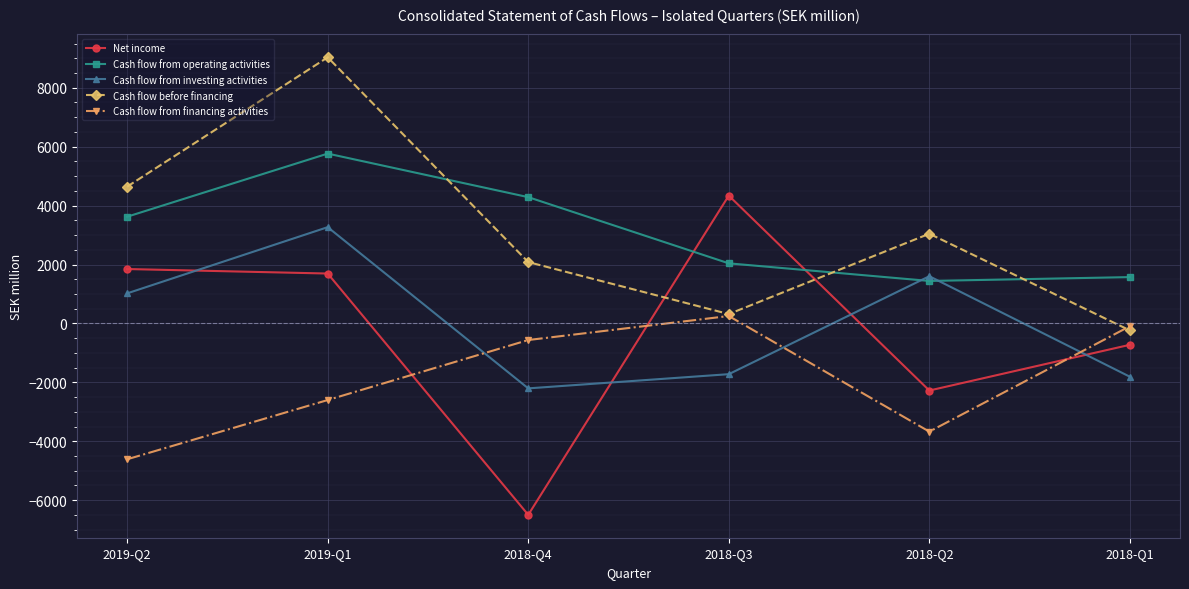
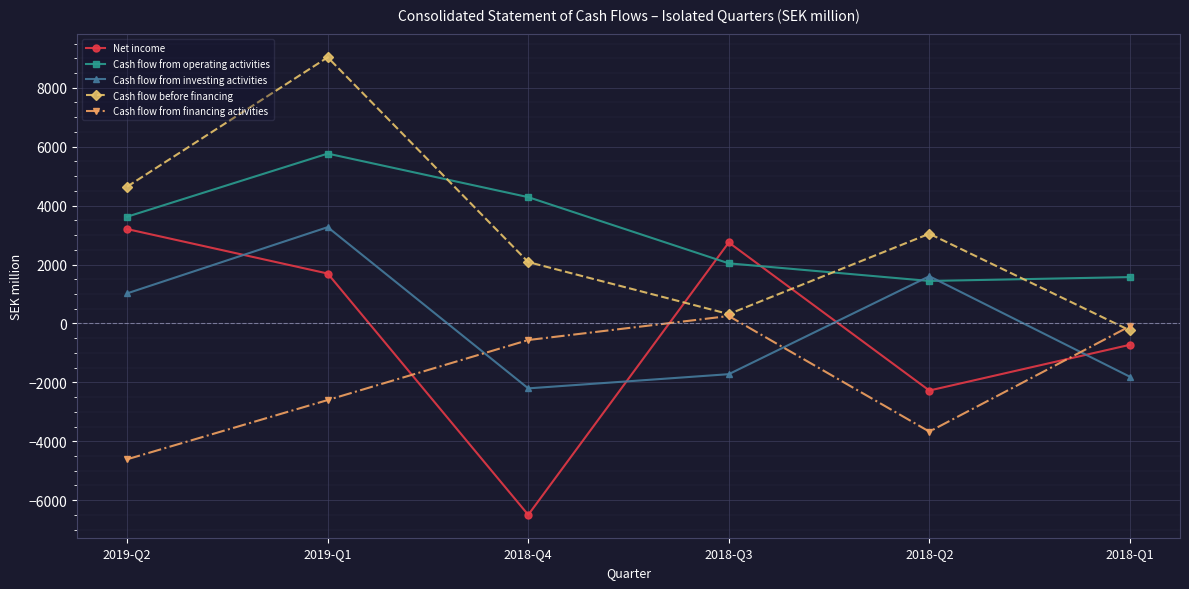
  {
    "Net income": {
-     "2019-Q2": 1800,
+     "2019-Q2": 3200,
      "2019-Q1": 1700,
      "2018-Q4": -6500,
-     "2018-Q3": 4300,
+     "2018-Q3": 2700,
      "2018-Q2": -2300,
      "2018-Q1": -700
    }
  }
